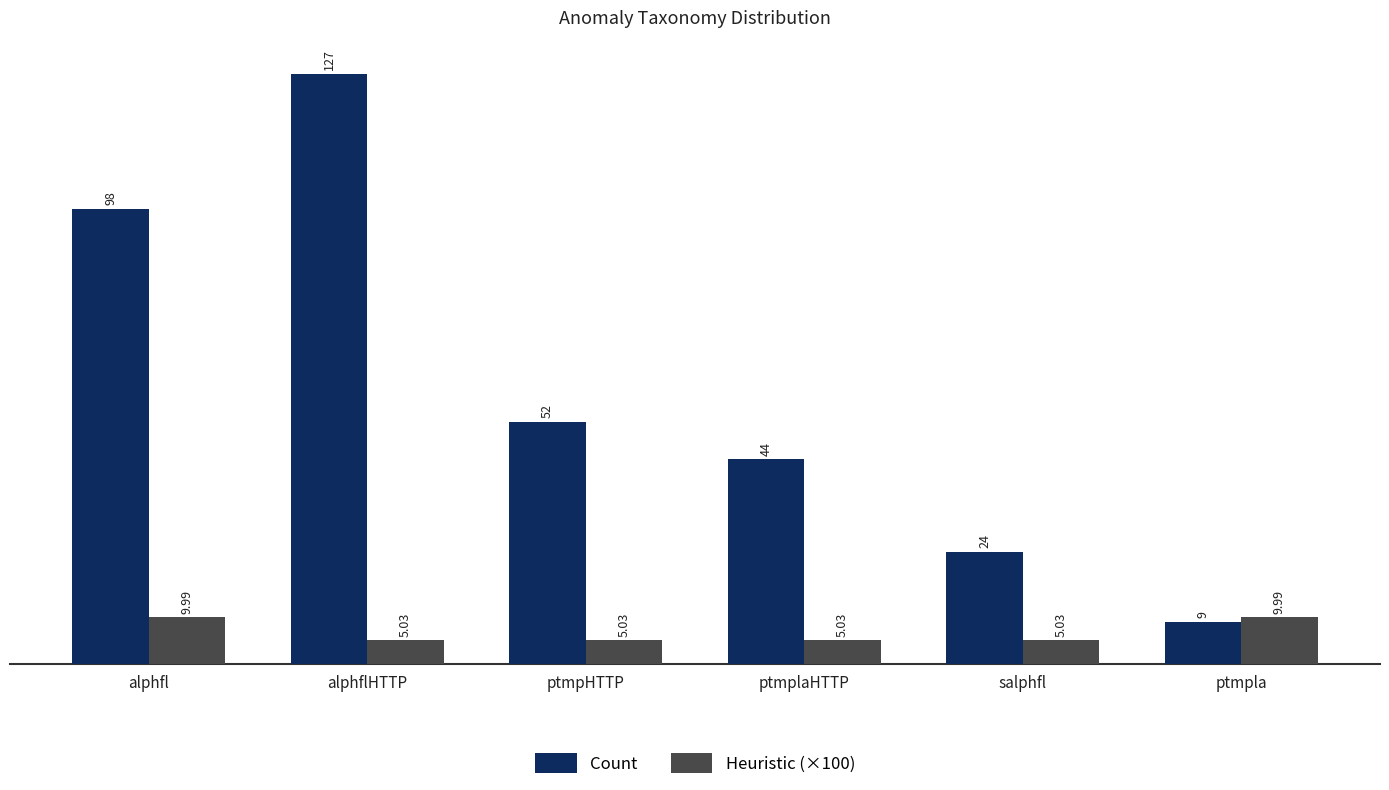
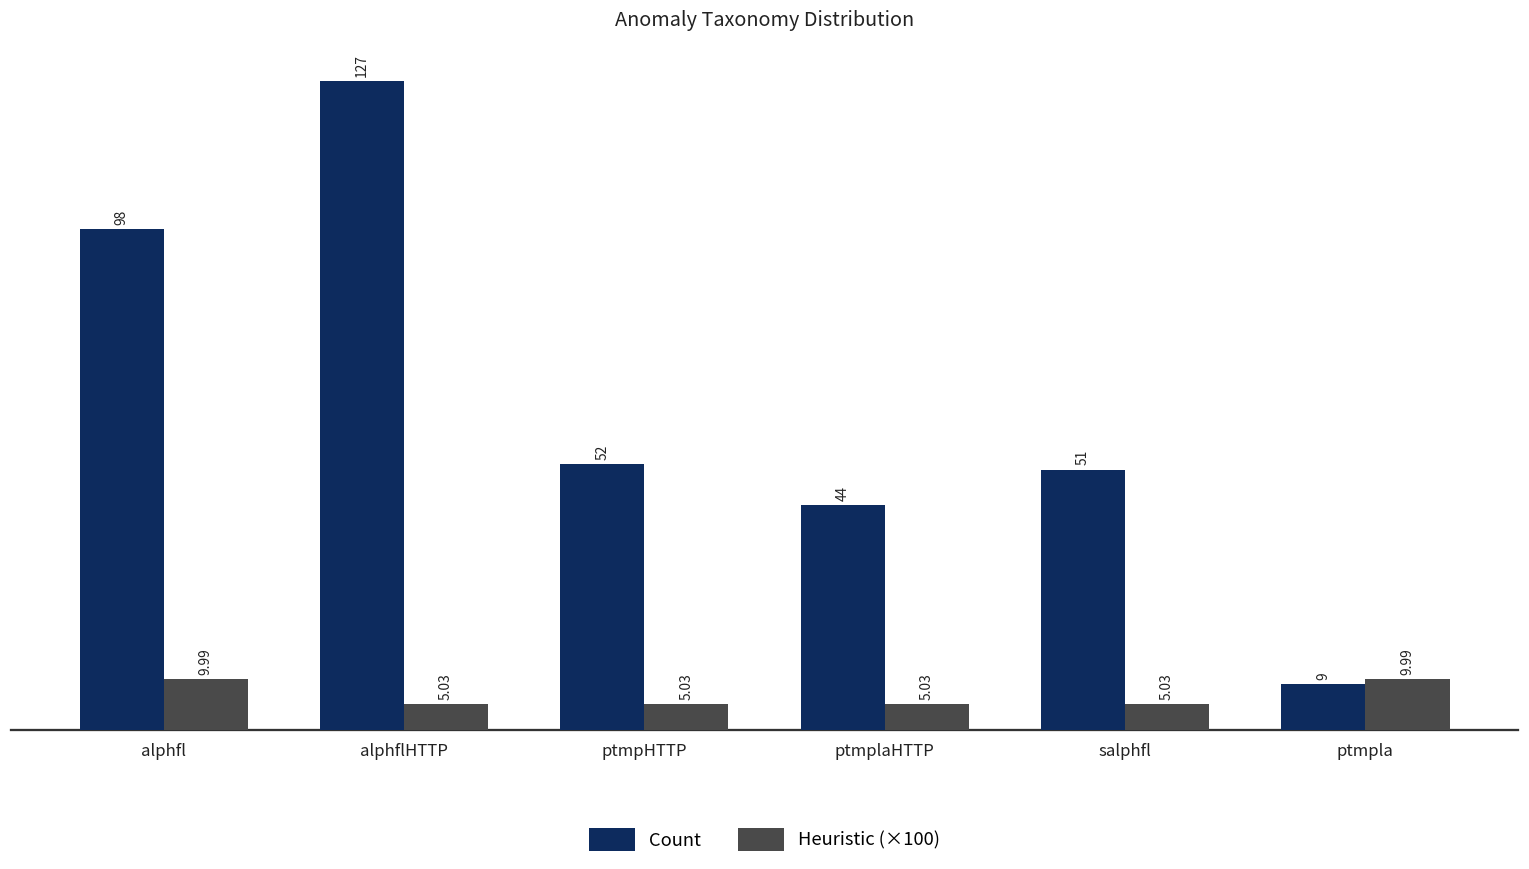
  {
    "Count": {
      "alphfl": 98,
      "alphflHTTP": 127,
      "ptmpHTTP": 52,
      "ptmplaHTTP": 44,
-     "salphfl": 24,
+     "salphfl": 51,
      "ptmpla": 9
    },
    "Heuristic (×100)": {
      "alphfl": 9.99,
      "alphflHTTP": 5.03,
      "ptmpHTTP": 5.03,
      "ptmplaHTTP": 5.03,
      "salphfl": 5.03,
      "ptmpla": 9.99
    }
  }
